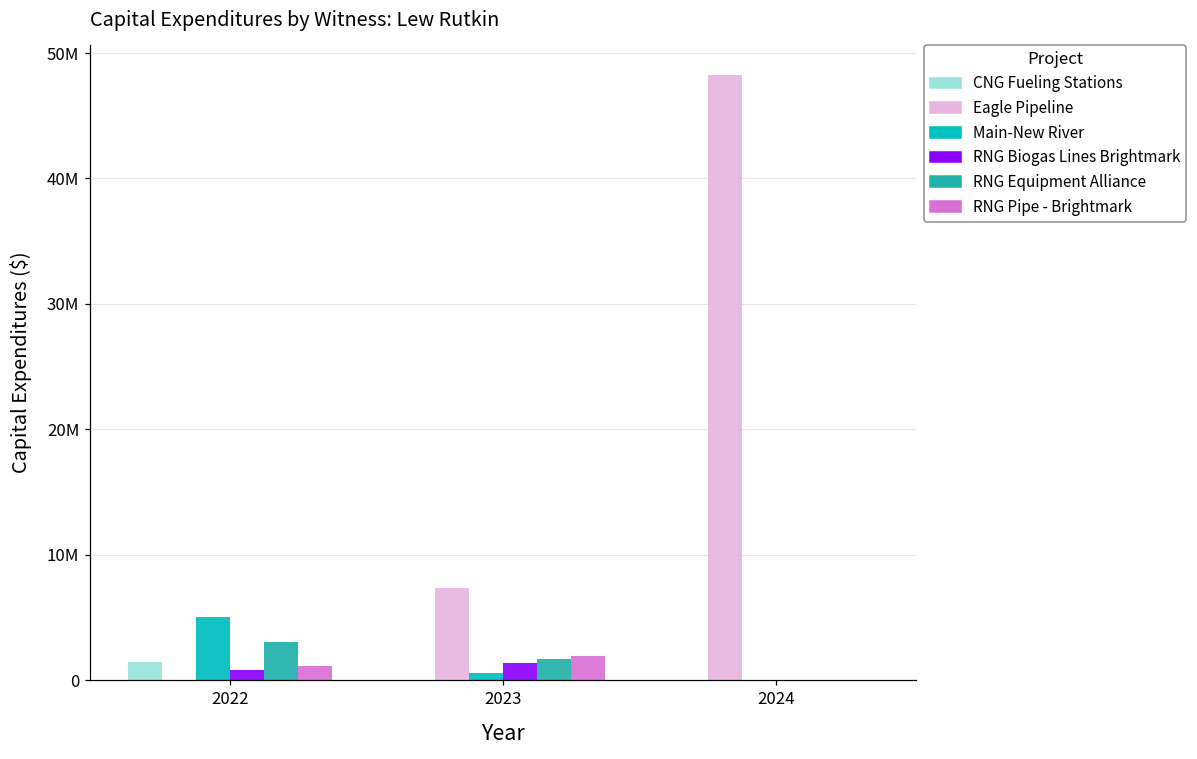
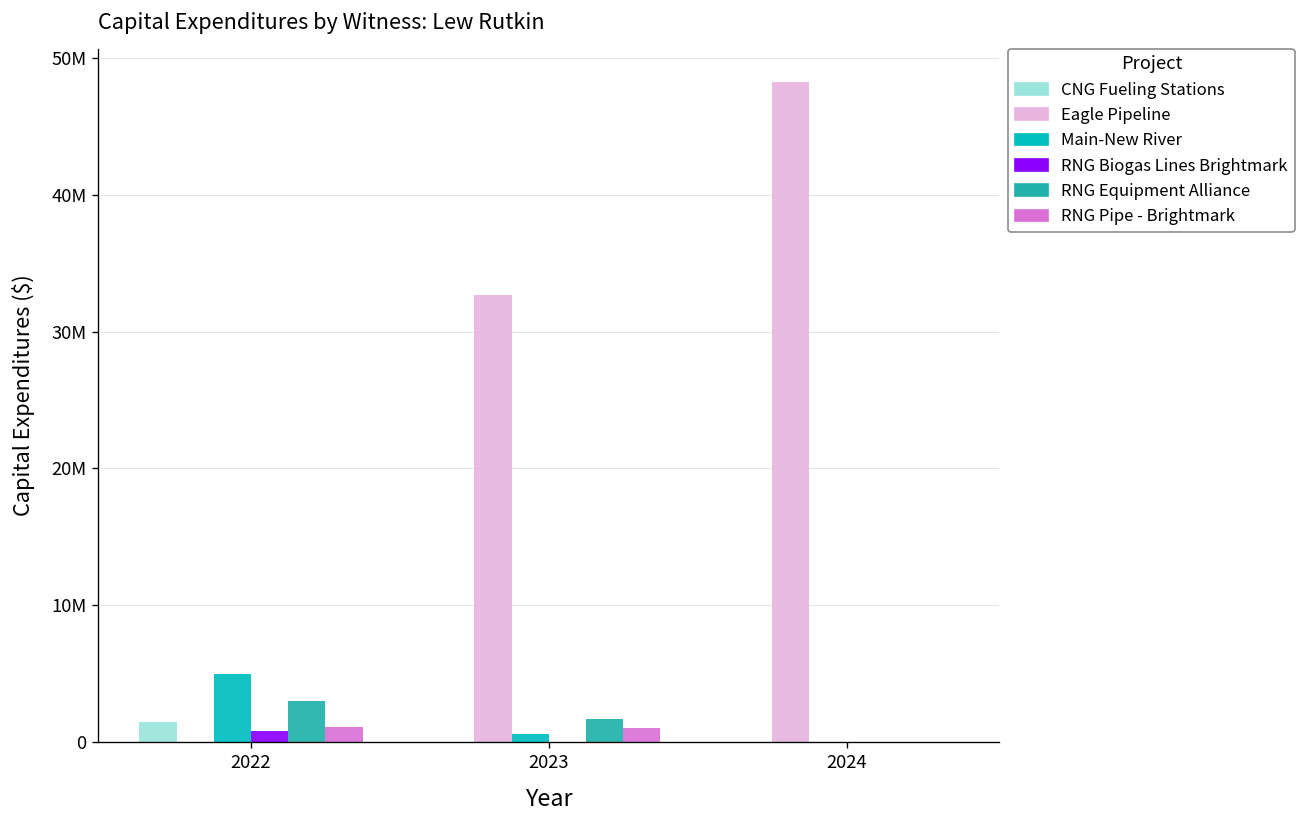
  {
    "CNG Fueling Stations": {
      "2022": 1500000,
      "2023": 0,
      "2024": 0
    },
    "Eagle Pipeline": {
      "2022": 0,
-     "2023": 7300000,
+     "2023": 32600000,
      "2024": 48200000
    },
    "RNG Biogas Lines Brightmark": {
      "2022": 800000,
-     "2023": 1400000,
+     "2023": 0,
      "2024": 0
    },
    "RNG Pipe - Brightmark": {
      "2022": 1100000,
-     "2023": 1900000,
+     "2023": 1000000,
      "2024": 0
    }
  }
